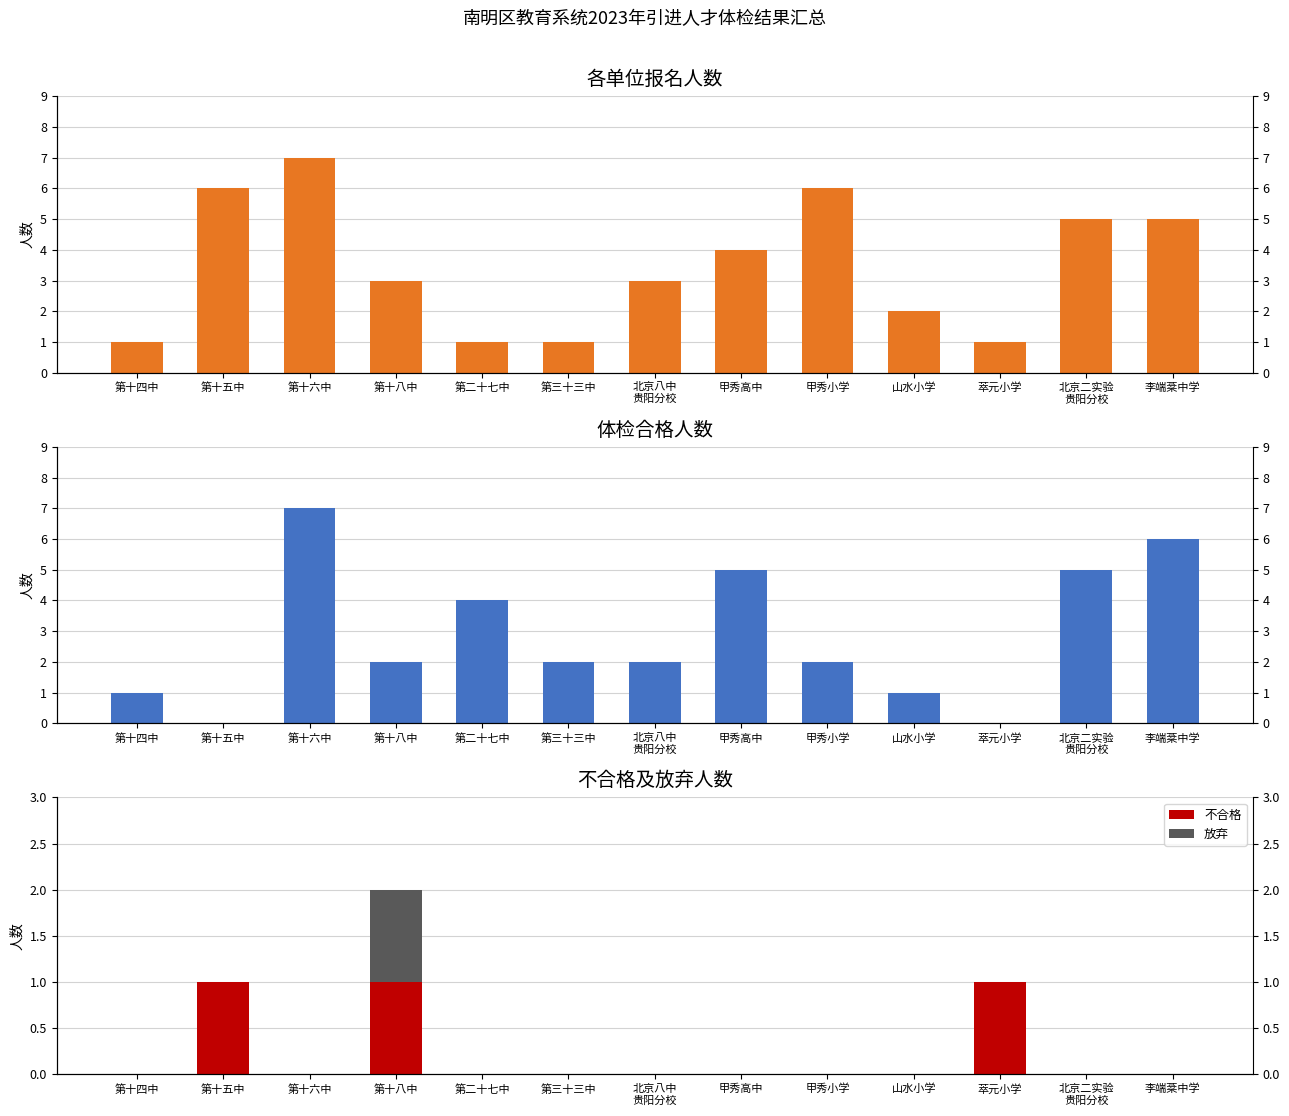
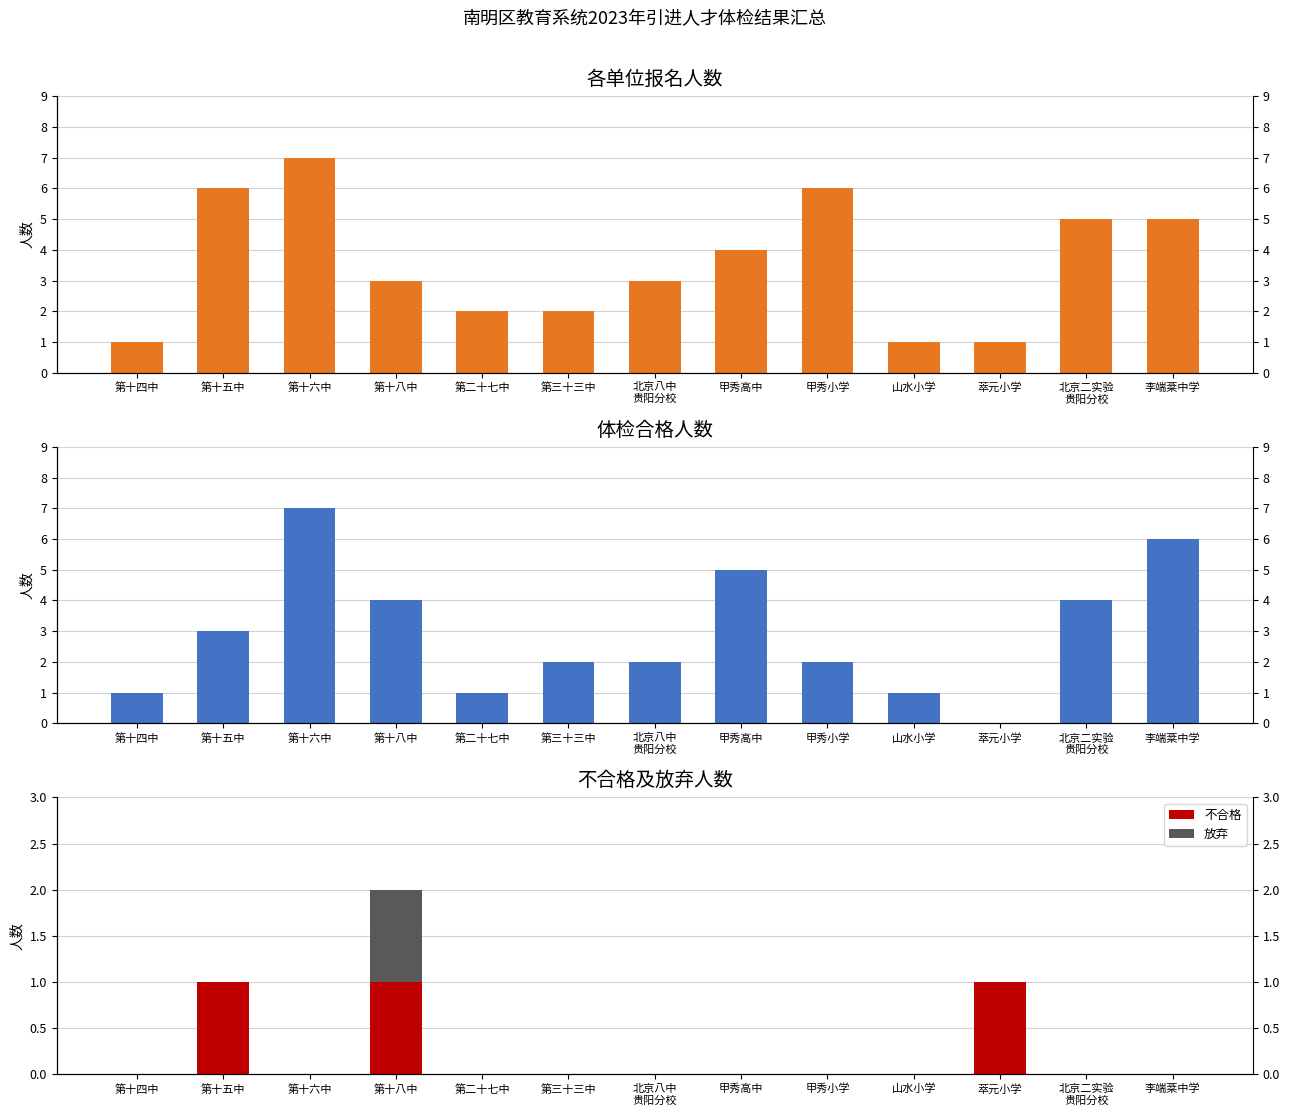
  {
    "各单位报名人数": {
      "第十四中": 1,
      "第十五中": 6,
      "第十六中": 7,
      "第十八中": 3,
-     "第二十七中": 1,
-     "第三十三中": 1,
+     "第二十七中": 2,
+     "第三十三中": 2,
      "北京八中 贵阳分校": 3,
      "甲秀高中": 4,
      "甲秀小学": 6,
-     "山水小学": 2,
+     "山水小学": 1,
      "萃元小学": 1,
      "北京二实验 贵阳分校": 5,
      "李端棻中学": 5
    },
    "体检合格人数": {
      "第十四中": 1,
-     "第十五中": 0,
+     "第十五中": 3,
      "第十六中": 7,
-     "第十八中": 2,
-     "第二十七中": 4,
+     "第十八中": 4,
+     "第二十七中": 1,
      "第三十三中": 2,
      "北京八中 贵阳分校": 2,
      "甲秀高中": 5,
      "甲秀小学": 2,
      "山水小学": 1,
      "萃元小学": 0,
-     "北京二实验 贵阳分校": 5,
+     "北京二实验 贵阳分校": 4,
      "李端棻中学": 6
    },
    "不合格及放弃人数": {
      "不合格": {
        "第十四中": 0.0,
        "第十五中": 1.0,
        "第十六中": 0.0,
        "第十八中": 1.0,
        "第二十七中": 0.0,
        "第三十三中": 0.0,
        "北京八中 贵阳分校": 0.0,
        "甲秀高中": 0.0,
        "甲秀小学": 0.0,
        "山水小学": 0.0,
        "萃元小学": 1.0,
        "北京二实验 贵阳分校": 0.0,
        "李端棻中学": 0.0
      }
    }
  }
